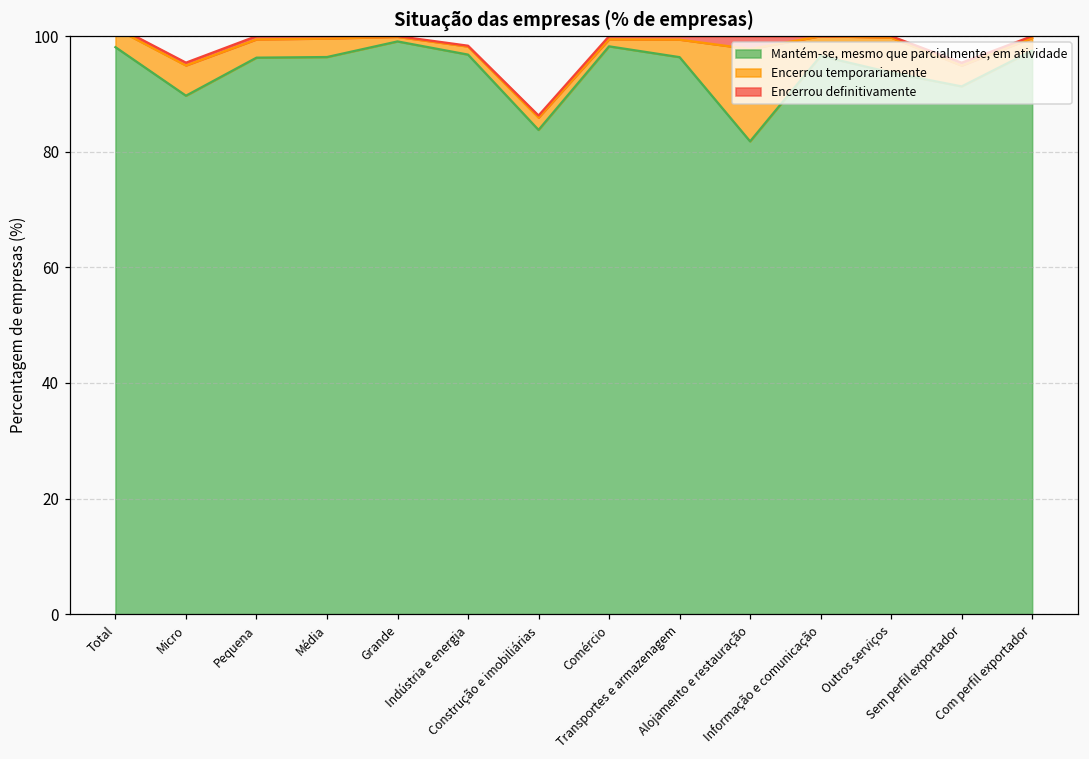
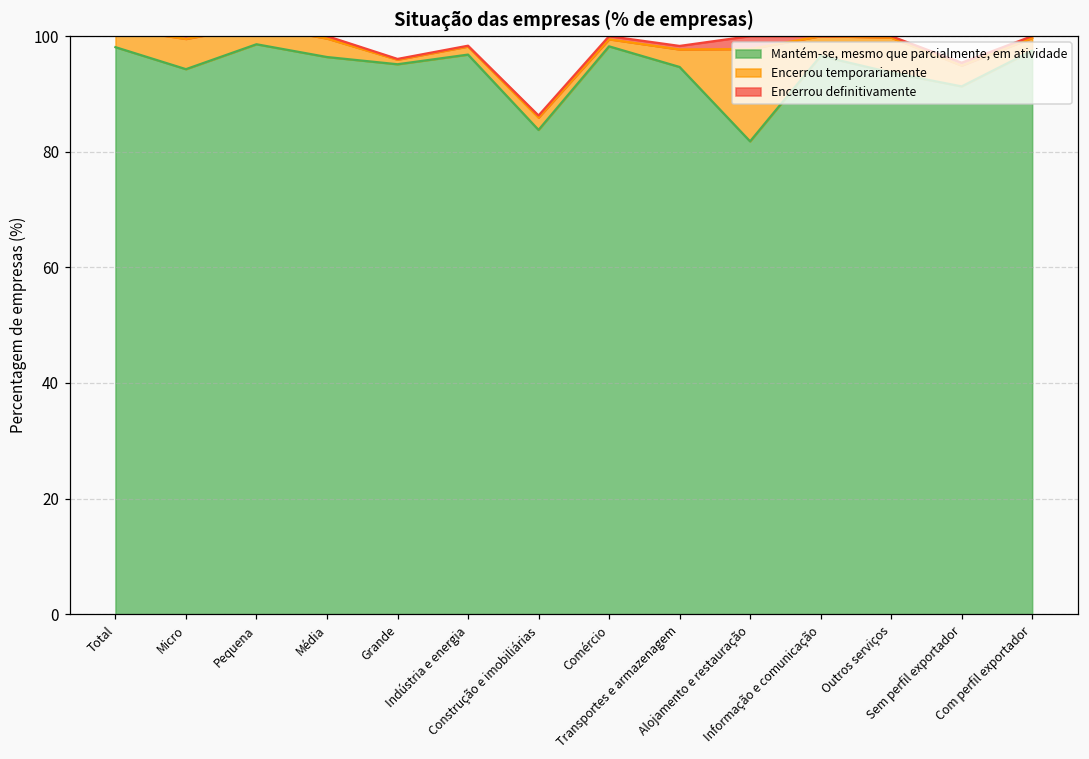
  {
    "Mantém-se, mesmo que parcialmente, em atividade": {
      "Total": 98,
-     "Micro": 90,
-     "Pequena": 96,
+     "Micro": 94,
+     "Pequena": 99,
      "Média": 96,
-     "Grande": 99,
+     "Grande": 95,
      "Indústria e energia": 97,
      "Construção e imobiliárias": 84,
      "Comércio": 98,
-     "Transportes e armazenagem": 96,
+     "Transportes e armazenagem": 95,
      "Alojamento e restauração": 82
    },
    "Encerrou temporariamente": {
      "Comércio": 1,
      "Transportes e armazenagem": 3
    },
    "Encerrou definitivamente": {
      "Comércio": 1,
      "Transportes e armazenagem": 1,
      "Alojamento e restauração": 2
    }
  }
